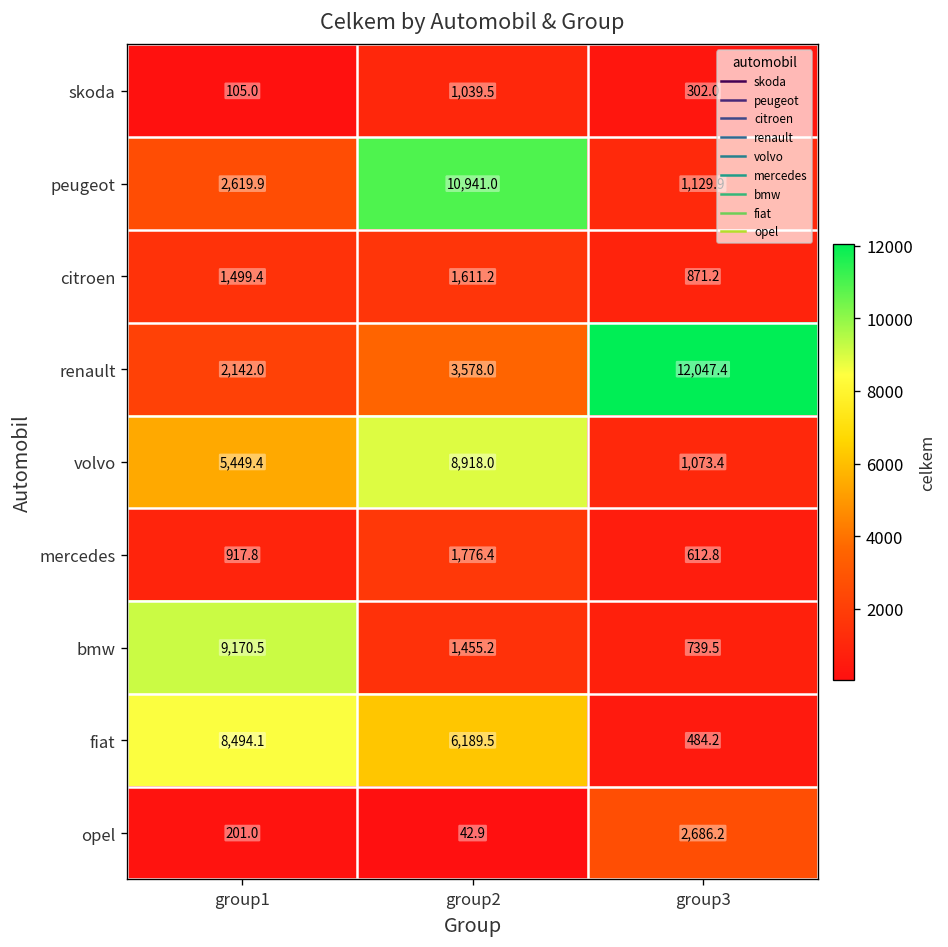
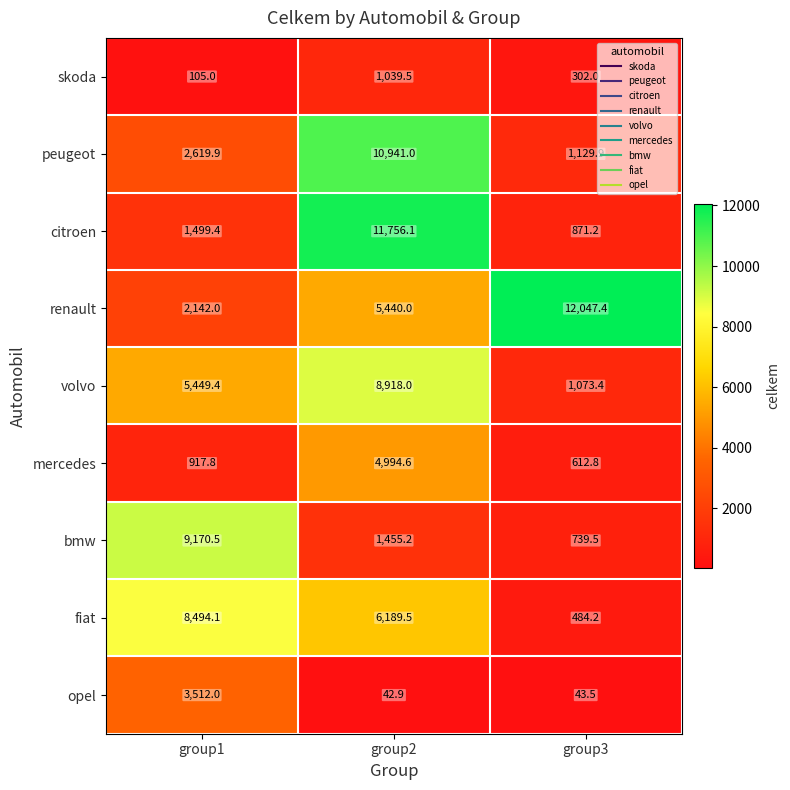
  {
    "citroen": {
-     "group2": "1,611.2"
+     "group2": "11,756.1"
    },
    "renault": {
-     "group2": "3,578.0"
+     "group2": "5,440.0"
    },
    "mercedes": {
-     "group2": "1,776.4"
+     "group2": "4,994.6"
    },
    "opel": {
-     "group1": "201.0",
-     "group3": "2,686.2"
+     "group1": "3,512.0",
+     "group3": "43.5"
    }
  }
